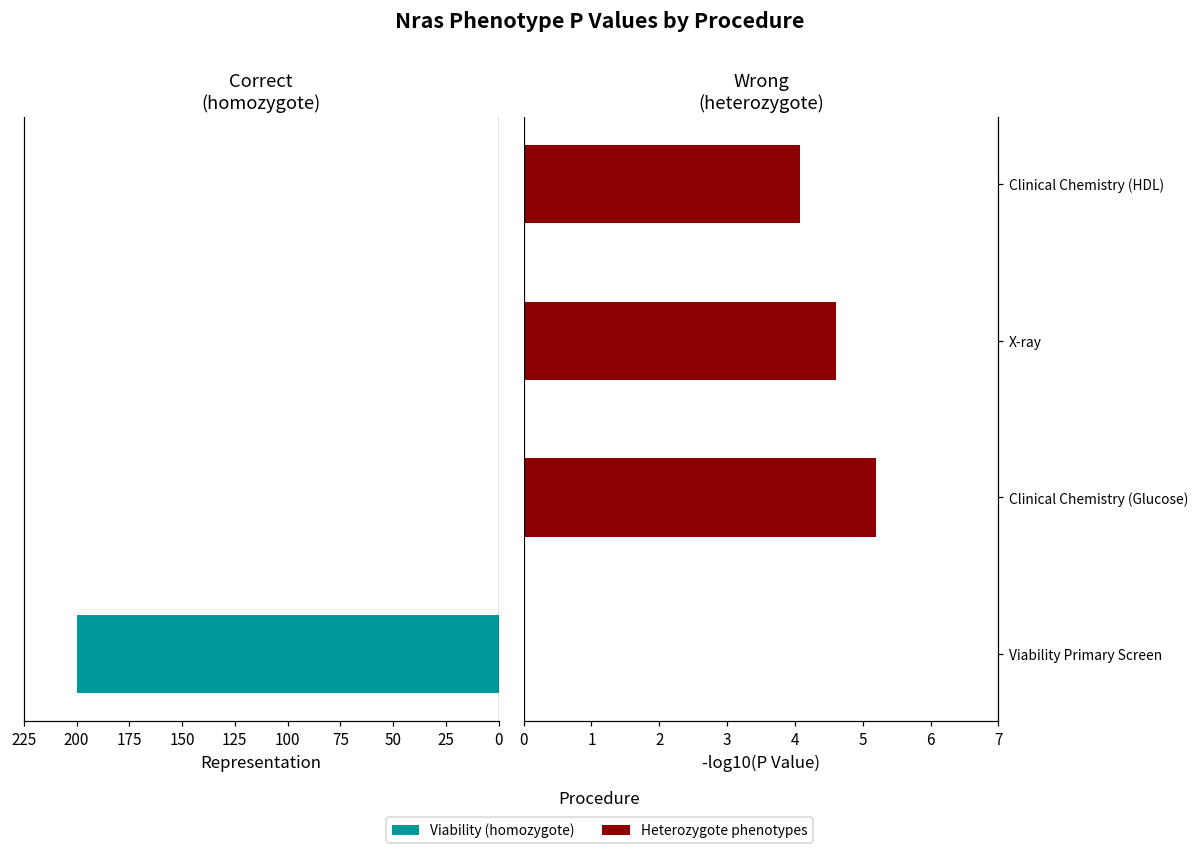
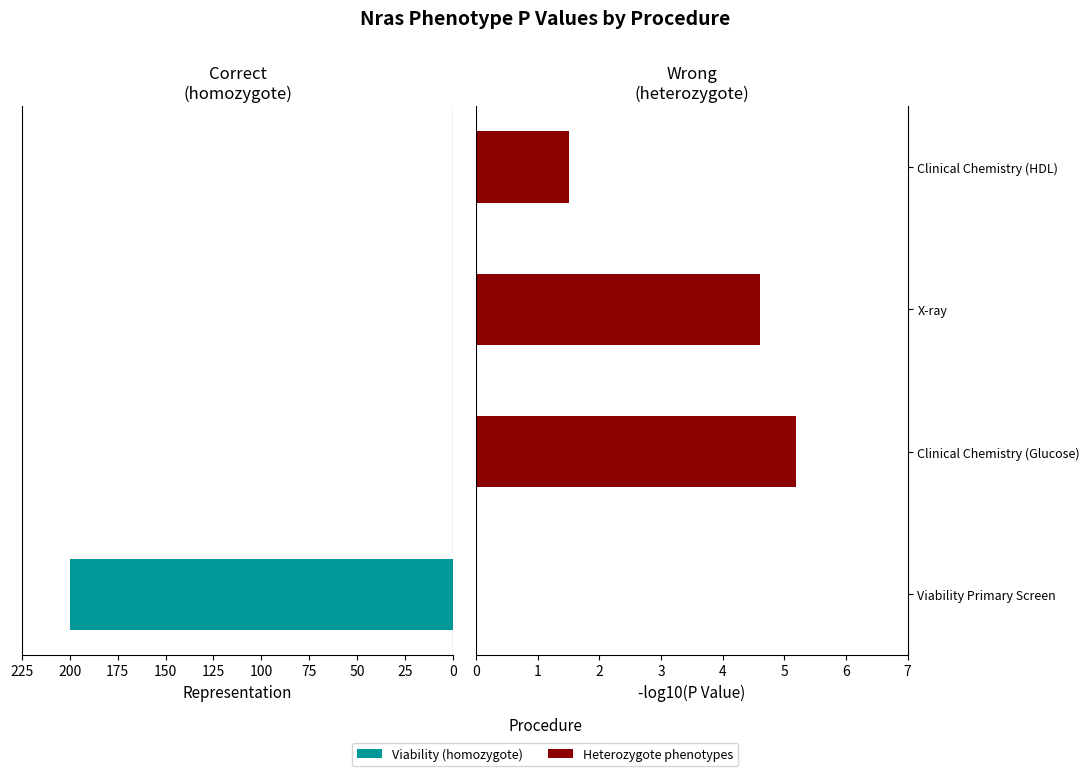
  {
    "Wrong (heterozygote)": {
-     "Clinical Chemistry (HDL)": 4.1,
+     "Clinical Chemistry (HDL)": 1.5,
      "X-ray": 4.6,
      "Clinical Chemistry (Glucose)": 5.2,
      "Viability Primary Screen": 0.0
    }
  }
